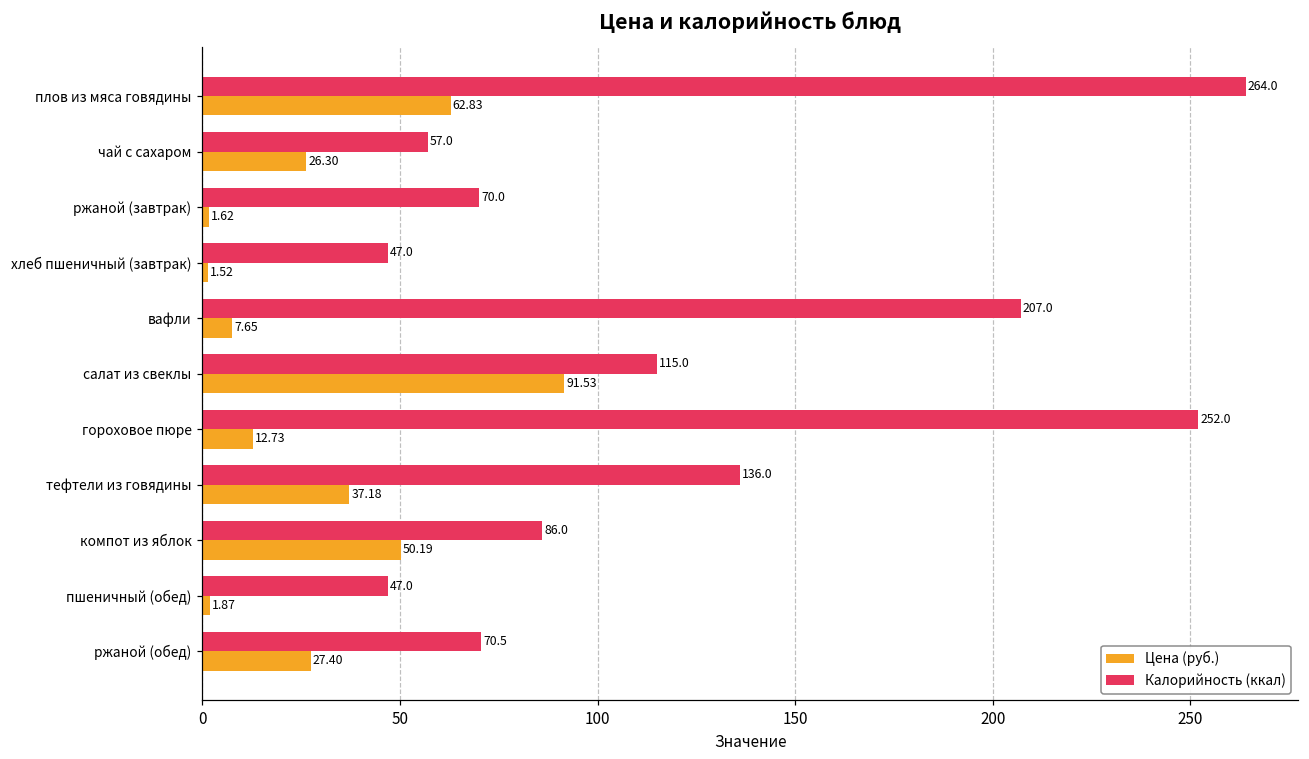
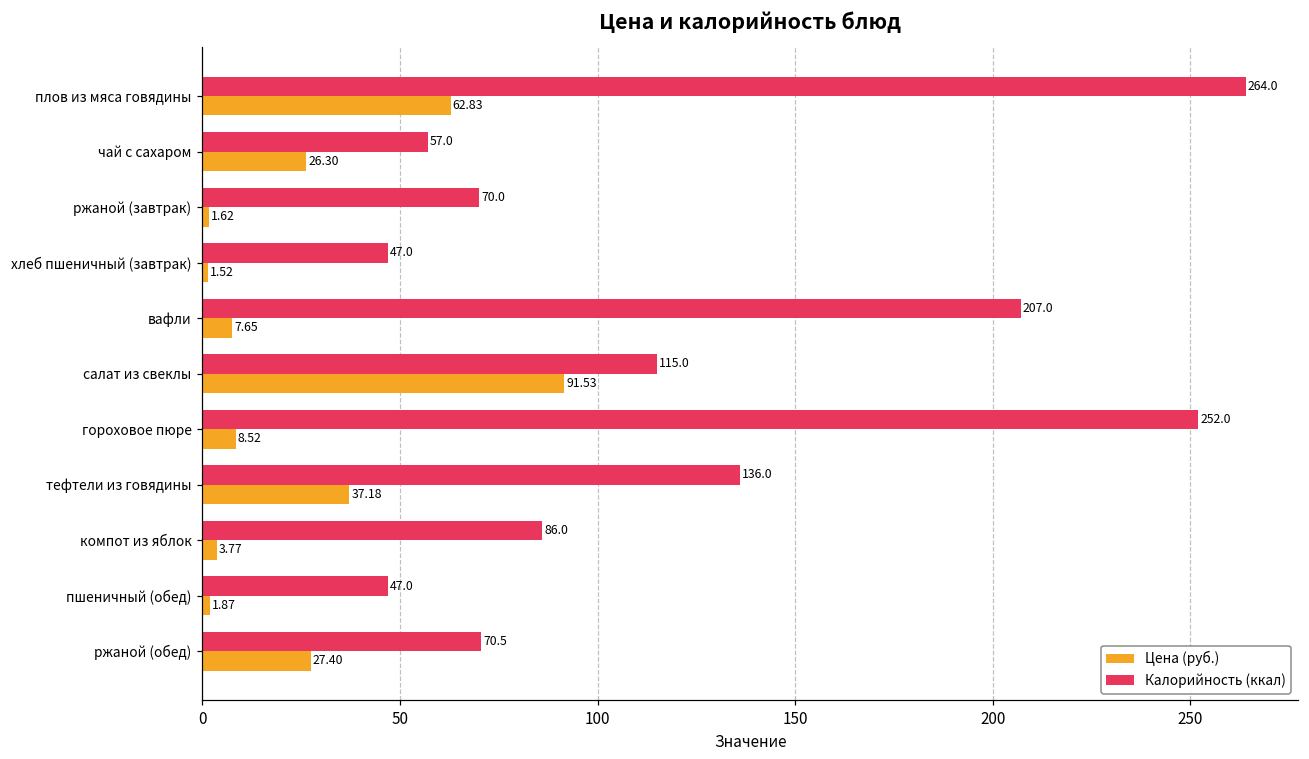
  {
    "Цена (руб.)": {
      "плов из мяса говядины": 62.83,
      "чай с сахаром": 26.30,
      "ржаной (завтрак)": 1.62,
      "хлеб пшеничный (завтрак)": 1.52,
      "вафли": 7.65,
      "салат из свеклы": 91.53,
-     "гороховое пюре": 12.73,
+     "гороховое пюре": 8.52,
      "тефтели из говядины": 37.18,
-     "компот из яблок": 50.19,
+     "компот из яблок": 3.77,
      "пшеничный (обед)": 1.87,
      "ржаной (обед)": 27.40
    },
    "Калорийность (ккал)": {
      "плов из мяса говядины": 264.0,
      "чай с сахаром": 57.0,
      "ржаной (завтрак)": 70.0,
      "хлеб пшеничный (завтрак)": 47.0,
      "вафли": 207.0,
      "салат из свеклы": 115.0,
      "гороховое пюре": 252.0,
      "тефтели из говядины": 136.0,
      "компот из яблок": 86.0,
      "пшеничный (обед)": 47.0,
      "ржаной (обед)": 70.5
    }
  }
